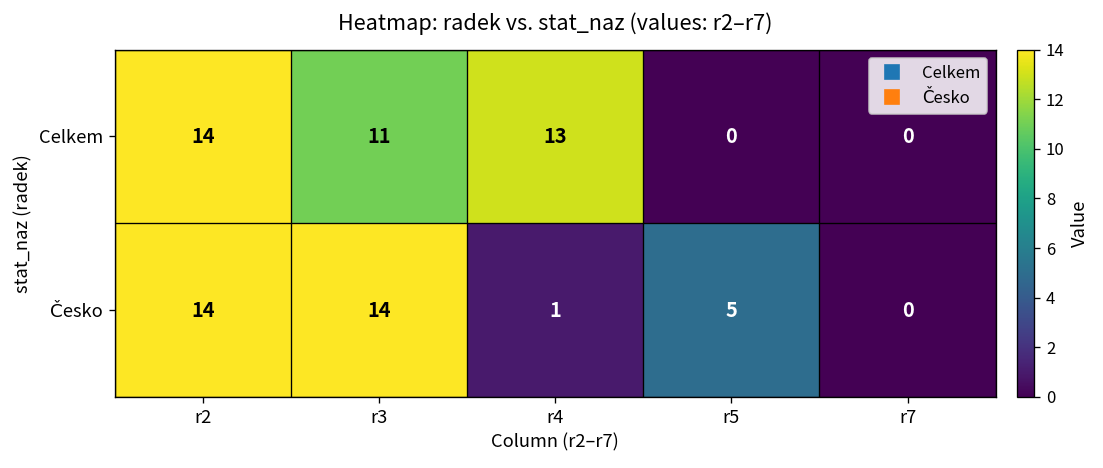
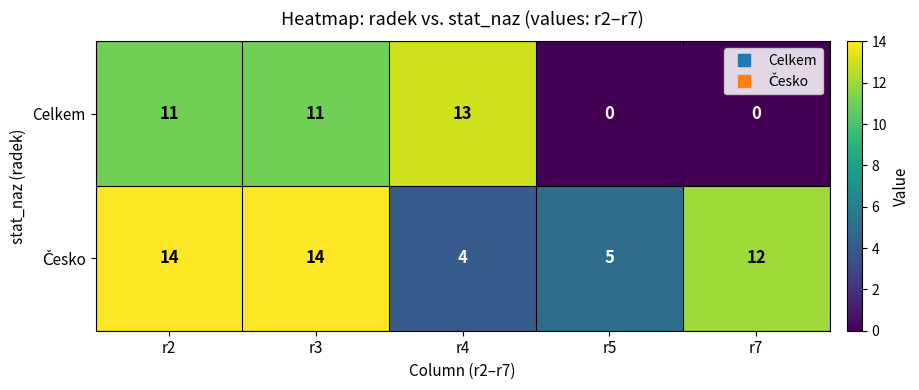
  {
    "Celkem": {
-     "r2": 14,
+     "r2": 11,
      "r3": 11,
      "r4": 13,
      "r5": 0,
      "r7": 0
    },
    "Česko": {
      "r2": 14,
      "r3": 14,
-     "r4": 1,
+     "r4": 4,
      "r5": 5,
-     "r7": 0
+     "r7": 12
    }
  }
